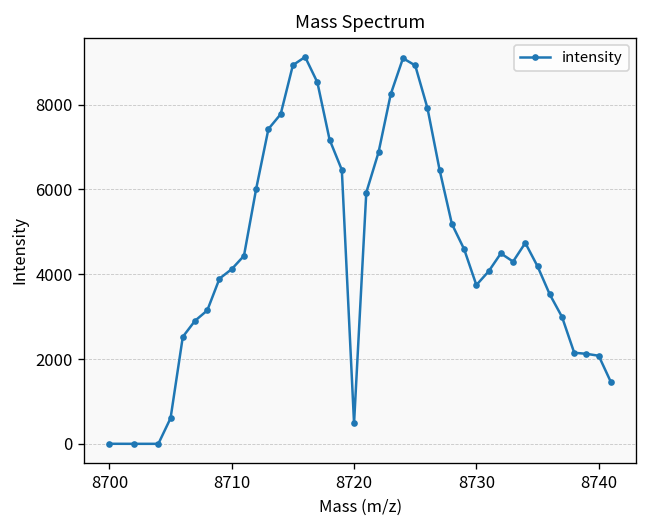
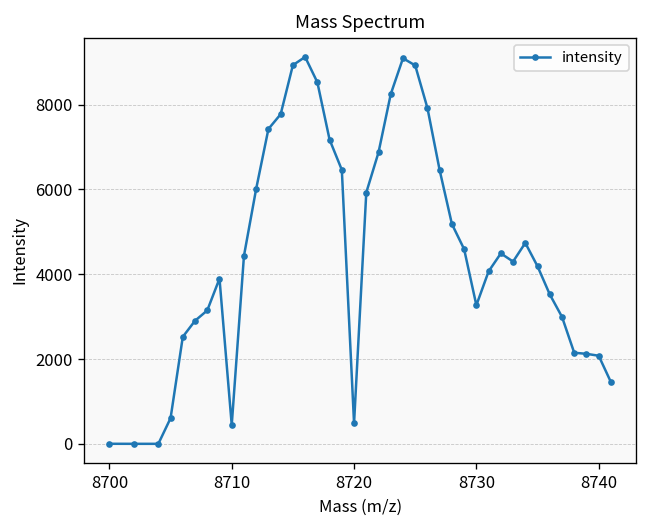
  {
    "8700": 0,
-   "8710": 4100,
+   "8710": 400,
    "8720": 500,
-   "8730": 3700,
+   "8730": 3300,
    "8740": 2100
  }
